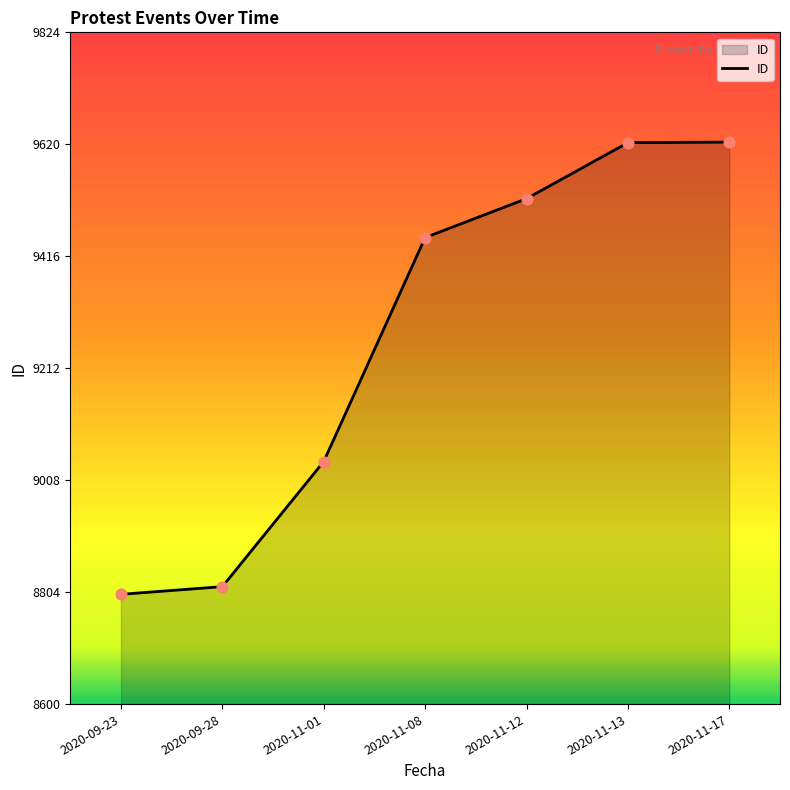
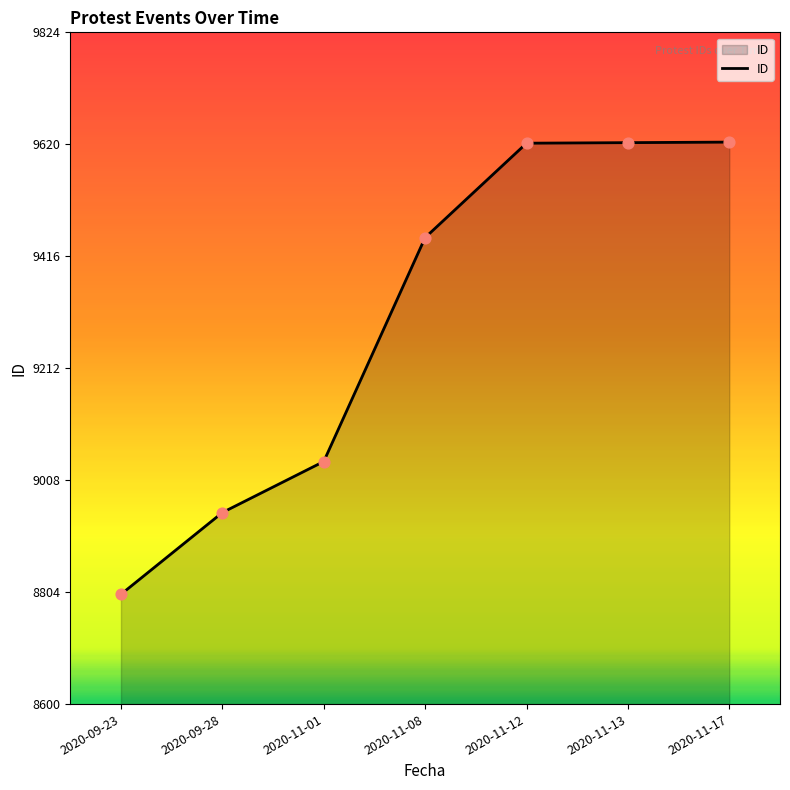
  {
    "2020-09-23": 8800,
-   "2020-09-28": 8810,
+   "2020-09-28": 8950,
    "2020-11-01": 9040,
    "2020-11-08": 9450,
-   "2020-11-12": 9520,
+   "2020-11-12": 9620,
    "2020-11-13": 9620,
    "2020-11-17": 9620
  }
